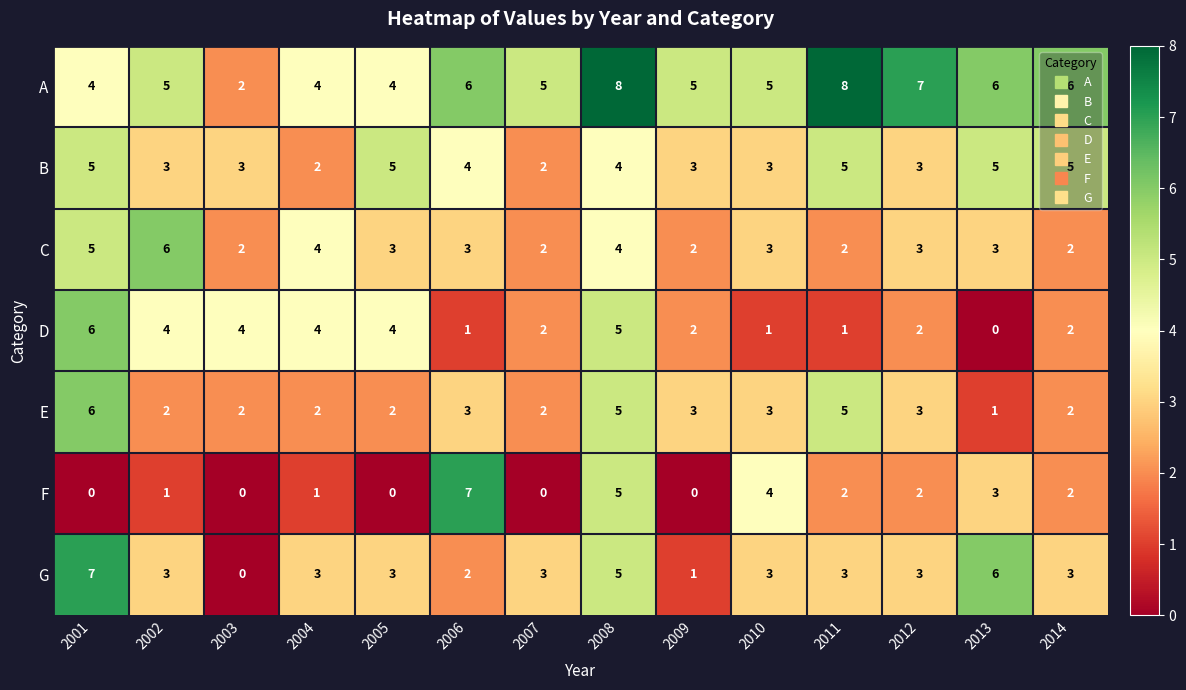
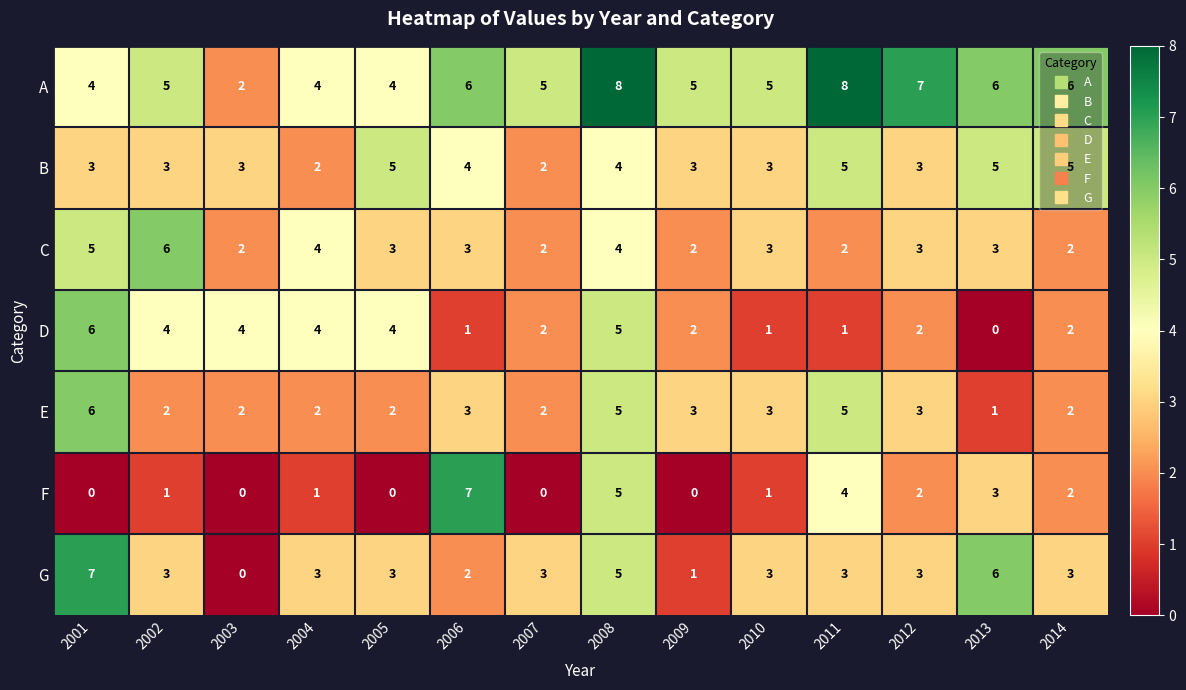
  {
    "A": {
      "2001": 4,
      "2002": 5,
      "2003": 2,
      "2004": 4,
      "2005": 4,
      "2006": 6,
      "2007": 5,
      "2008": 8,
      "2009": 5,
      "2010": 5,
      "2011": 8,
      "2012": 7,
      "2013": 6
    },
    "B": {
-     "2001": 5,
+     "2001": 3,
      "2002": 3,
      "2003": 3,
      "2004": 2,
      "2005": 5,
      "2006": 4,
      "2007": 2,
      "2008": 4,
      "2009": 3,
      "2010": 3,
      "2011": 5,
      "2012": 3,
      "2013": 5
    },
    "C": {
      "2001": 5,
      "2002": 6,
      "2003": 2,
      "2004": 4,
      "2005": 3,
      "2006": 3,
      "2007": 2,
      "2008": 4,
      "2009": 2,
      "2010": 3,
      "2011": 2,
      "2012": 3,
      "2013": 3,
      "2014": 2
    },
    "D": {
      "2001": 6,
      "2002": 4,
      "2003": 4,
      "2004": 4,
      "2005": 4,
      "2006": 1,
      "2007": 2,
      "2008": 5,
      "2009": 2,
      "2010": 1,
      "2011": 1,
      "2012": 2,
      "2013": 0,
      "2014": 2
    },
    "E": {
      "2001": 6,
      "2002": 2,
      "2003": 2,
      "2004": 2,
      "2005": 2,
      "2006": 3,
      "2007": 2,
      "2008": 5,
      "2009": 3,
      "2010": 3,
      "2011": 5,
      "2012": 3,
      "2013": 1,
      "2014": 2
    },
    "F": {
      "2001": 0,
      "2002": 1,
      "2003": 0,
      "2004": 1,
      "2005": 0,
      "2006": 7,
      "2007": 0,
      "2008": 5,
      "2009": 0,
-     "2010": 4,
-     "2011": 2,
+     "2010": 1,
+     "2011": 4,
      "2012": 2,
      "2013": 3,
      "2014": 2
    },
    "G": {
      "2001": 7,
      "2002": 3,
      "2003": 0,
      "2004": 3,
      "2005": 3,
      "2006": 2,
      "2007": 3,
      "2008": 5,
      "2009": 1,
      "2010": 3,
      "2011": 3,
      "2012": 3,
      "2013": 6,
      "2014": 3
    }
  }
